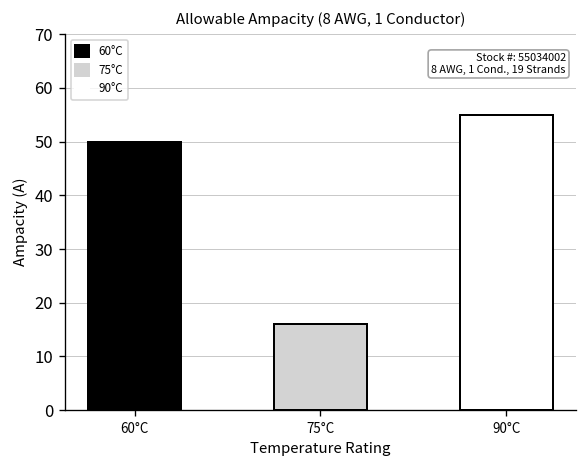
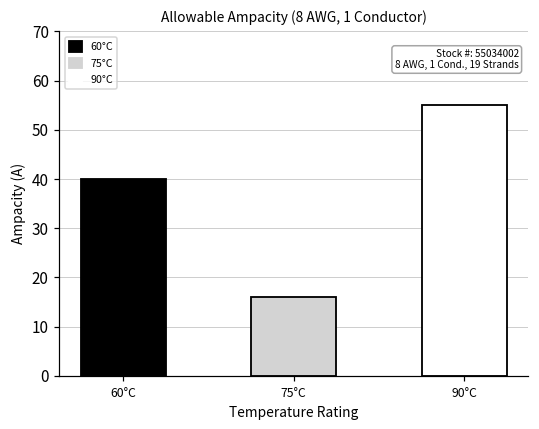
  {
-   "60°C": 50,
+   "60°C": 40,
    "75°C": 16,
    "90°C": 55
  }
